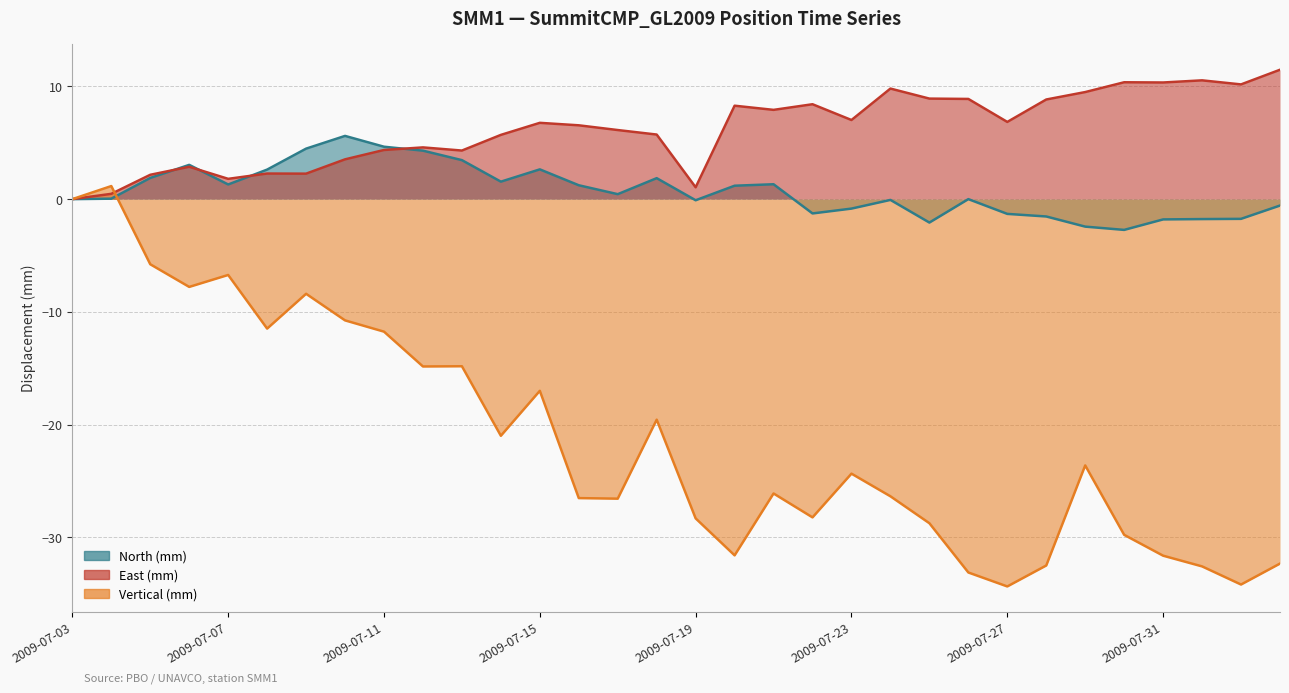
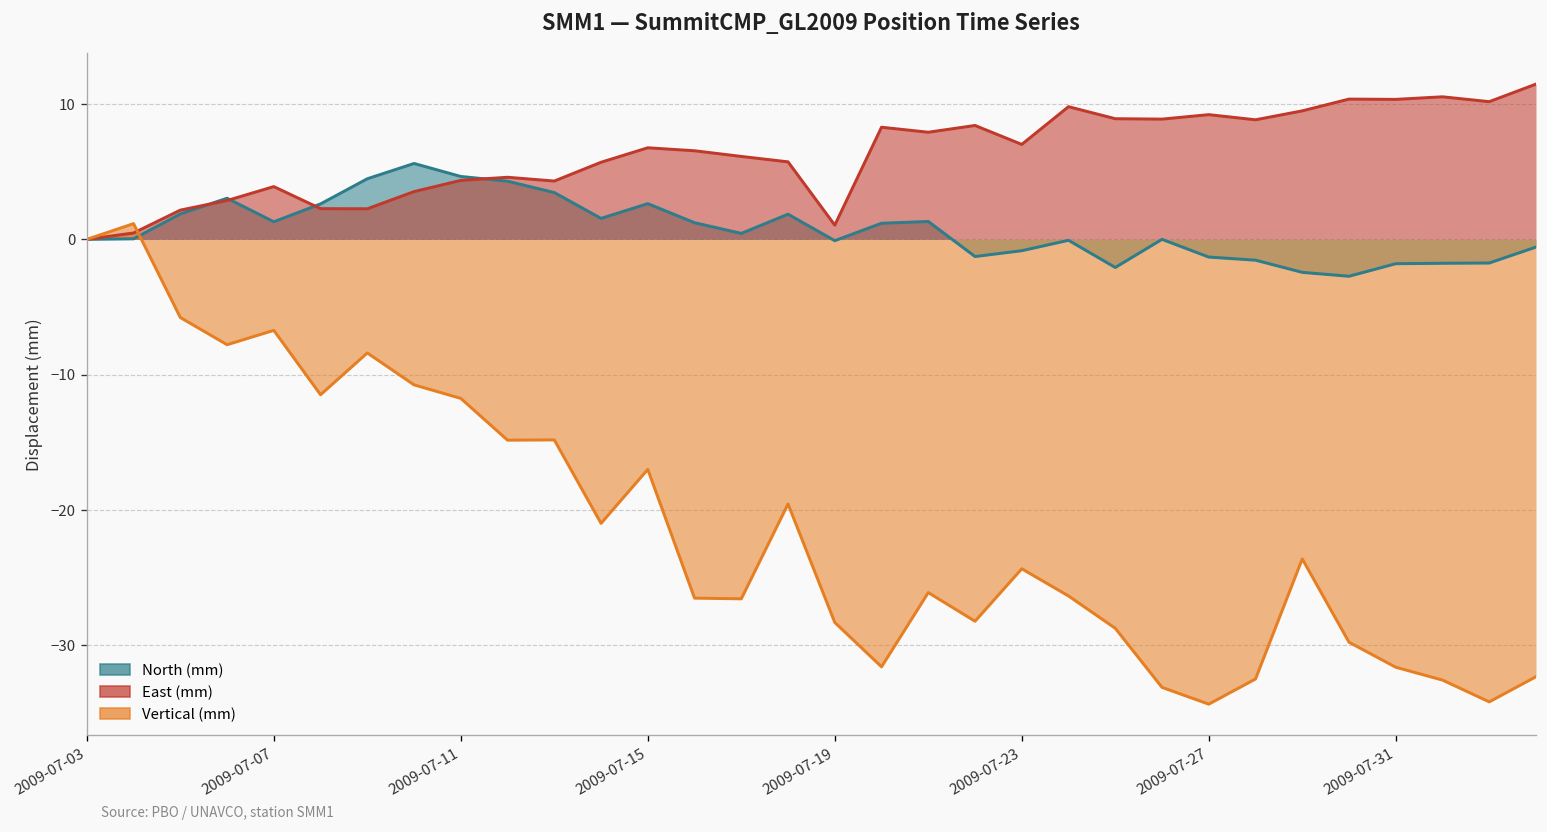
  {
    "East (mm)": {
-     "2009-07-07": 1.8,
+     "2009-07-07": 3.9,
      "2009-07-11": 4.4,
      "2009-07-15": 6.8,
      "2009-07-19": 1.1,
      "2009-07-23": 7.0,
-     "2009-07-27": 6.9,
+     "2009-07-27": 9.2,
      "2009-07-31": 10.4
    }
  }
